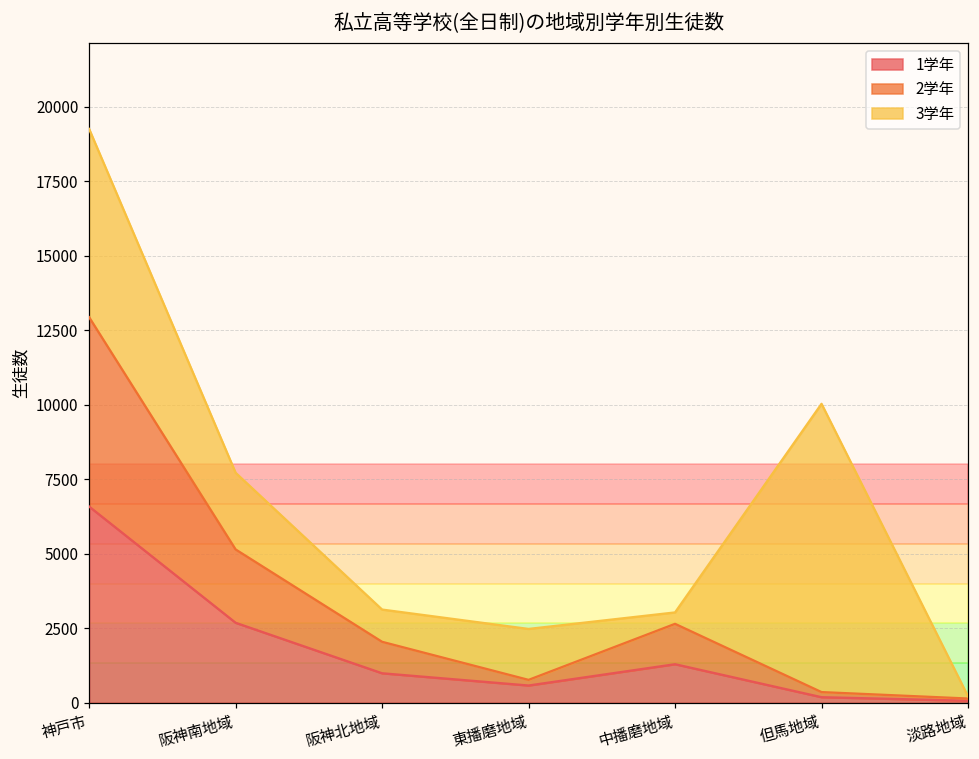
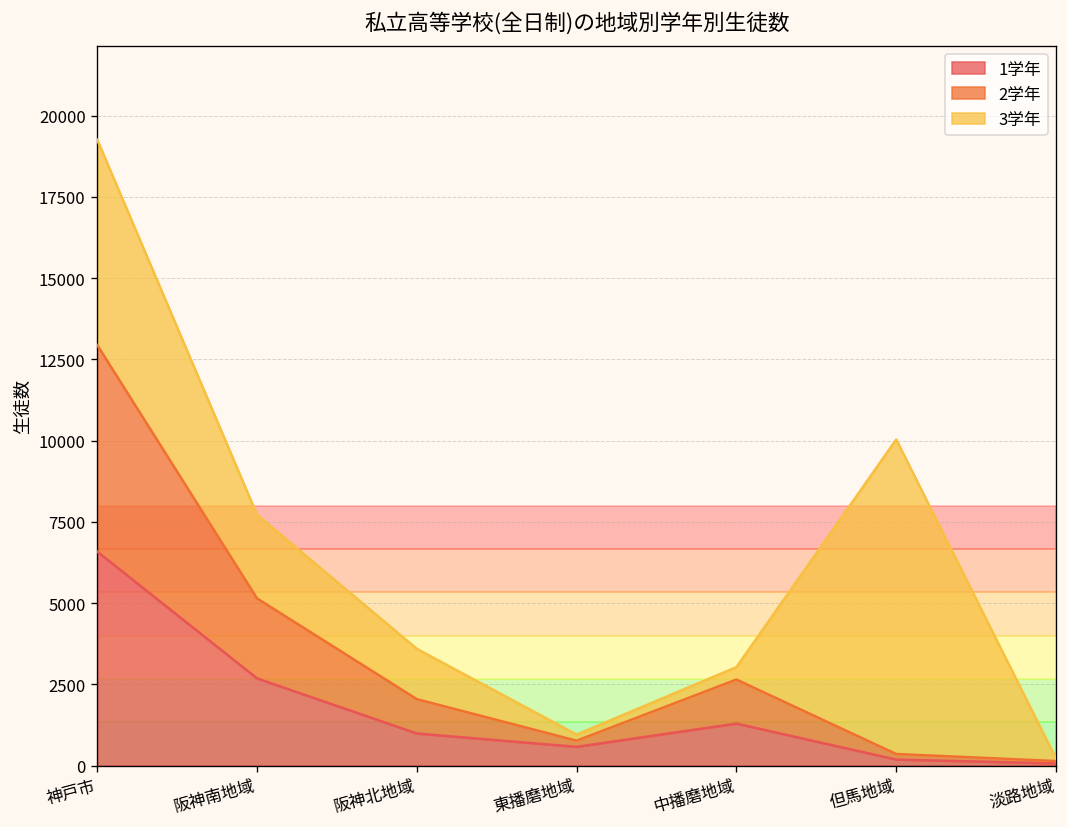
  {
    "3学年": {
      "神戸市": 6300,
      "阪神南地域": 2600,
-     "阪神北地域": 1100,
-     "東播磨地域": 1700,
+     "阪神北地域": 1500,
+     "東播磨地域": 200,
      "中播磨地域": 400,
      "但馬地域": 9700
    }
  }
